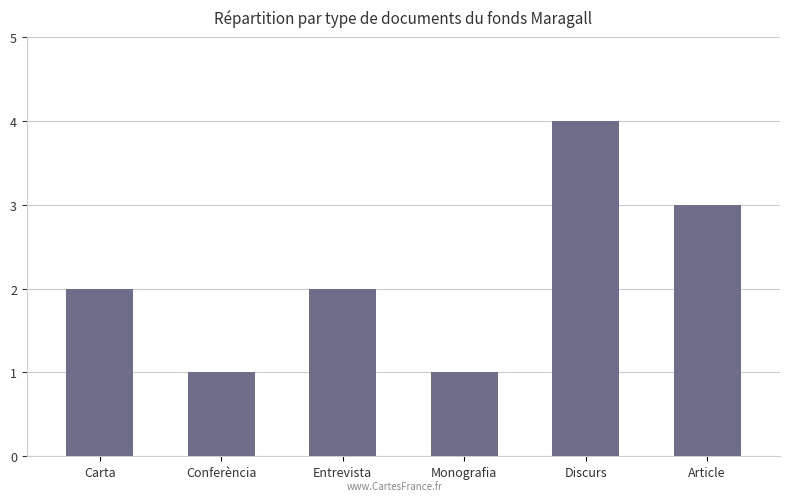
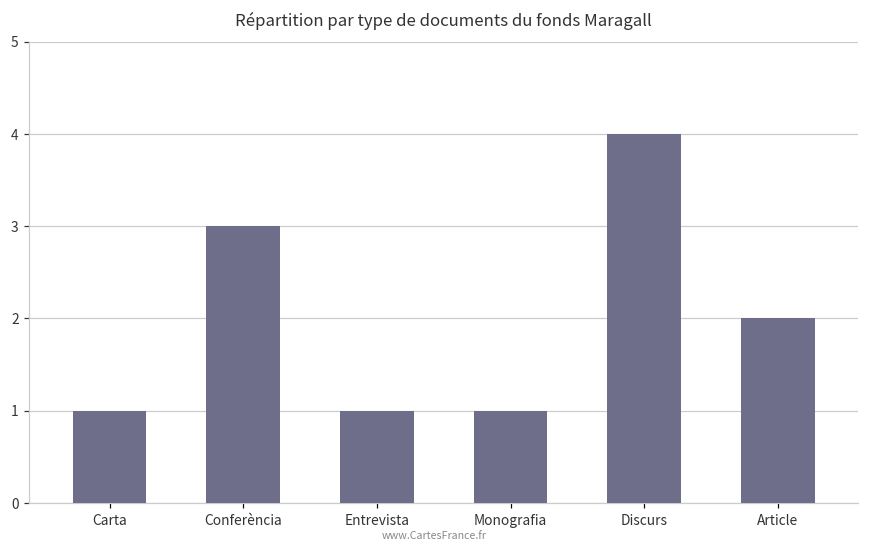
  {
-   "Carta": 2,
-   "Conferència": 1,
-   "Entrevista": 2,
+   "Carta": 1,
+   "Conferència": 3,
+   "Entrevista": 1,
    "Monografia": 1,
    "Discurs": 4,
-   "Article": 3
+   "Article": 2
  }
